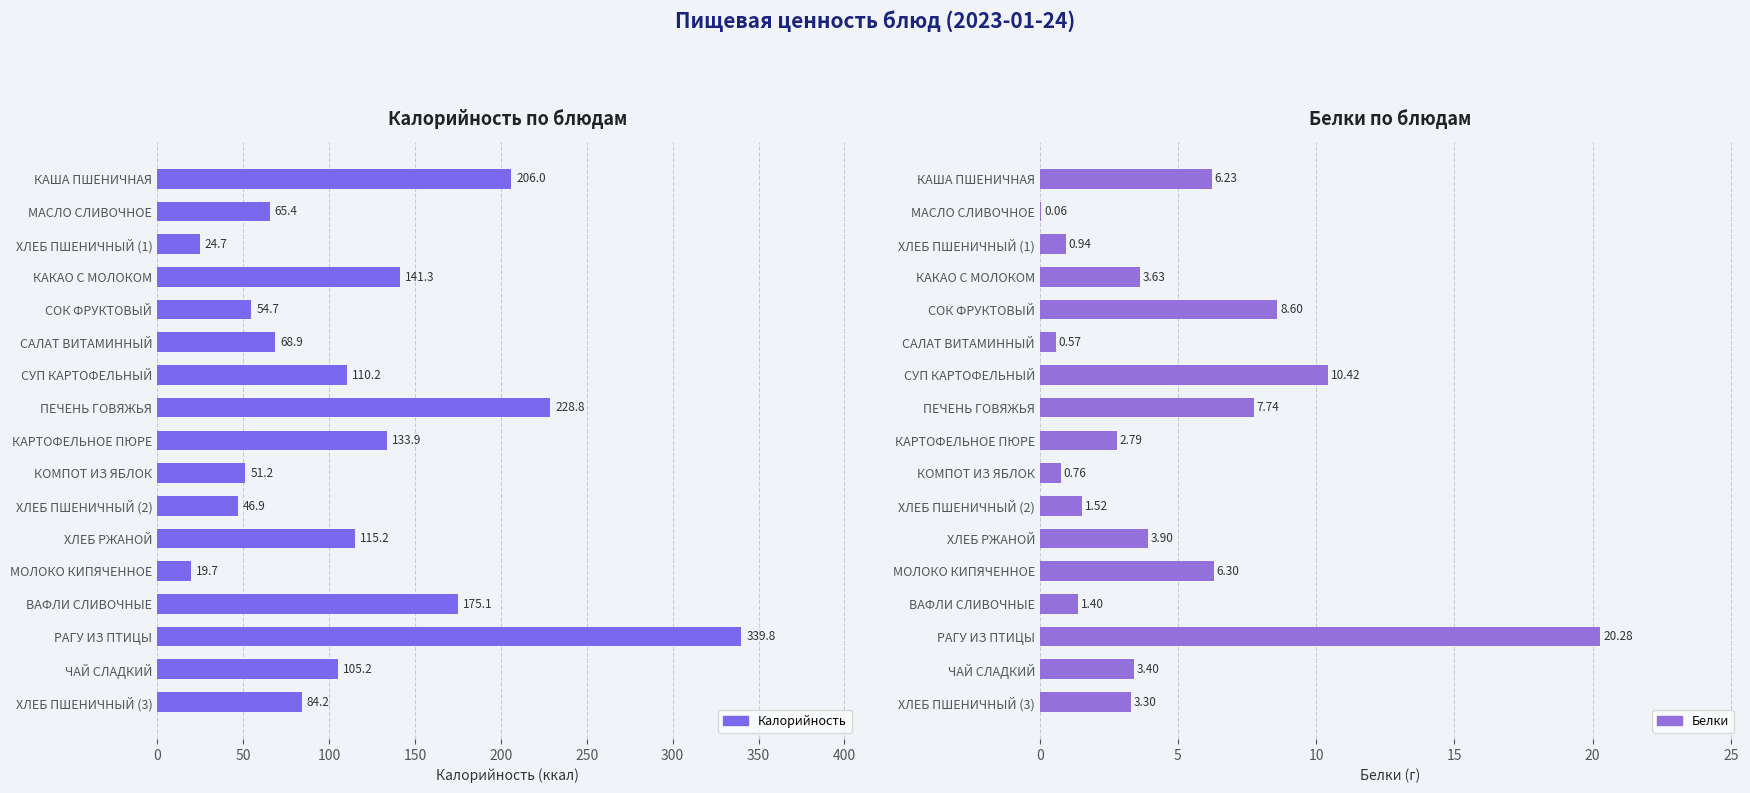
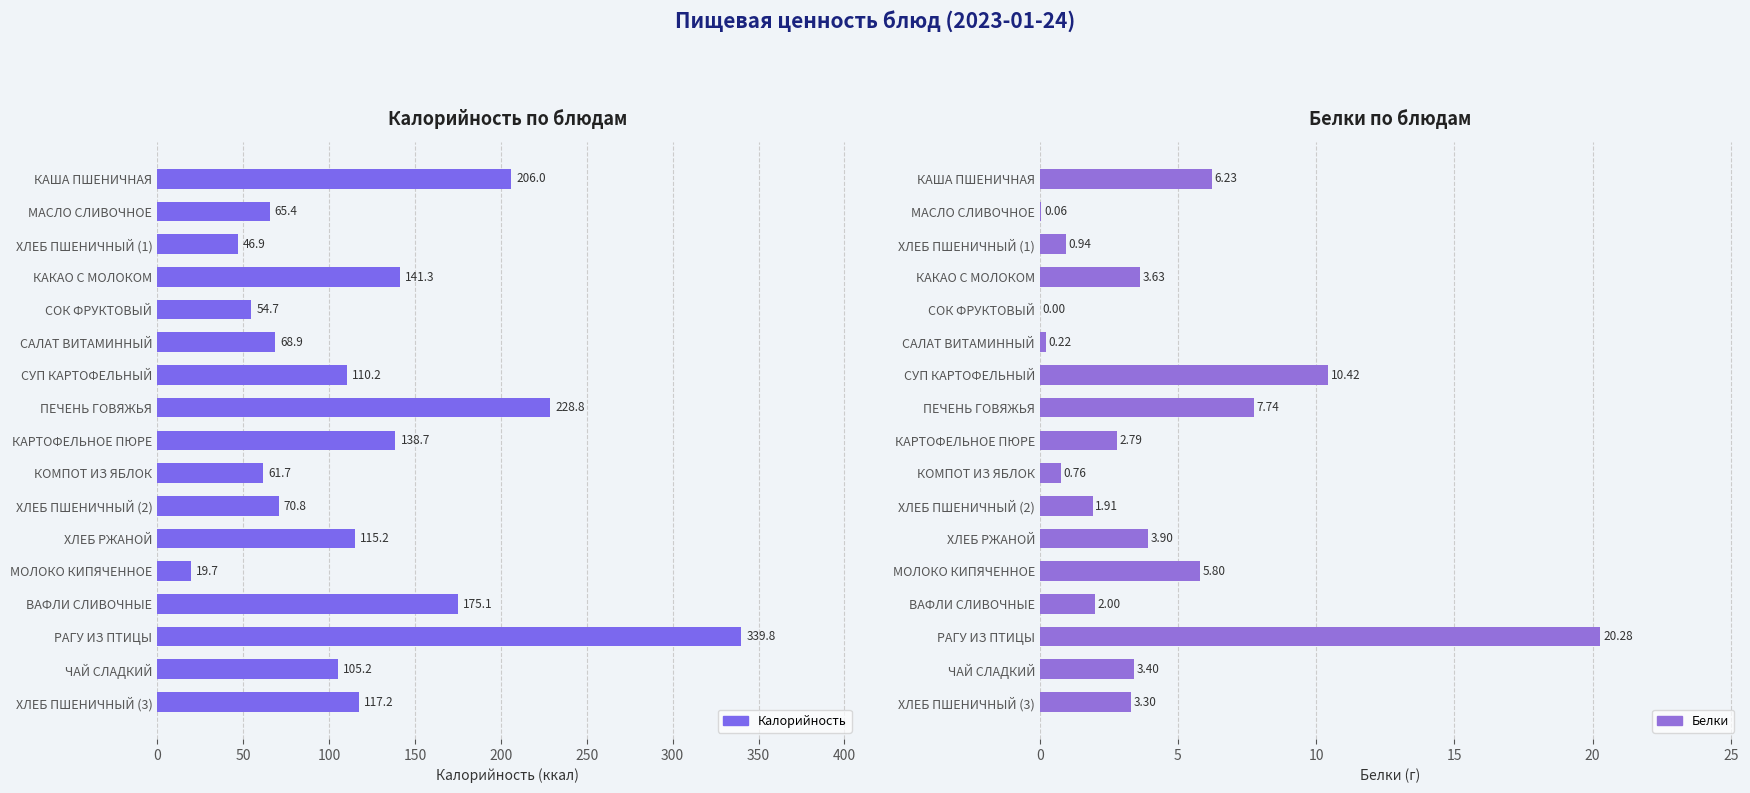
  {
    "Калорийность по блюдам": {
      "КАША ПШЕНИЧНАЯ": 206.0,
      "МАСЛО СЛИВОЧНОЕ": 65.4,
-     "ХЛЕБ ПШЕНИЧНЫЙ (1)": 24.7,
+     "ХЛЕБ ПШЕНИЧНЫЙ (1)": 46.9,
      "КАКАО С МОЛОКОМ": 141.3,
      "СОК ФРУКТОВЫЙ": 54.7,
      "САЛАТ ВИТАМИННЫЙ": 68.9,
      "СУП КАРТОФЕЛЬНЫЙ": 110.2,
      "ПЕЧЕНЬ ГОВЯЖЬЯ": 228.8,
-     "КАРТОФЕЛЬНОЕ ПЮРЕ": 133.9,
-     "КОМПОТ ИЗ ЯБЛОК": 51.2,
-     "ХЛЕБ ПШЕНИЧНЫЙ (2)": 46.9,
+     "КАРТОФЕЛЬНОЕ ПЮРЕ": 138.7,
+     "КОМПОТ ИЗ ЯБЛОК": 61.7,
+     "ХЛЕБ ПШЕНИЧНЫЙ (2)": 70.8,
      "ХЛЕБ РЖАНОЙ": 115.2,
      "МОЛОКО КИПЯЧЕННОЕ": 19.7,
      "ВАФЛИ СЛИВОЧНЫЕ": 175.1,
      "РАГУ ИЗ ПТИЦЫ": 339.8,
      "ЧАЙ СЛАДКИЙ": 105.2,
-     "ХЛЕБ ПШЕНИЧНЫЙ (3)": 84.2
+     "ХЛЕБ ПШЕНИЧНЫЙ (3)": 117.2
    },
    "Белки по блюдам": {
      "КАША ПШЕНИЧНАЯ": 6.23,
      "МАСЛО СЛИВОЧНОЕ": 0.06,
      "ХЛЕБ ПШЕНИЧНЫЙ (1)": 0.94,
      "КАКАО С МОЛОКОМ": 3.63,
-     "СОК ФРУКТОВЫЙ": 8.60,
-     "САЛАТ ВИТАМИННЫЙ": 0.57,
+     "СОК ФРУКТОВЫЙ": 0.00,
+     "САЛАТ ВИТАМИННЫЙ": 0.22,
      "СУП КАРТОФЕЛЬНЫЙ": 10.42,
      "ПЕЧЕНЬ ГОВЯЖЬЯ": 7.74,
      "КАРТОФЕЛЬНОЕ ПЮРЕ": 2.79,
      "КОМПОТ ИЗ ЯБЛОК": 0.76,
-     "ХЛЕБ ПШЕНИЧНЫЙ (2)": 1.52,
+     "ХЛЕБ ПШЕНИЧНЫЙ (2)": 1.91,
      "ХЛЕБ РЖАНОЙ": 3.90,
-     "МОЛОКО КИПЯЧЕННОЕ": 6.30,
-     "ВАФЛИ СЛИВОЧНЫЕ": 1.40,
+     "МОЛОКО КИПЯЧЕННОЕ": 5.80,
+     "ВАФЛИ СЛИВОЧНЫЕ": 2.00,
      "РАГУ ИЗ ПТИЦЫ": 20.28,
      "ЧАЙ СЛАДКИЙ": 3.40,
      "ХЛЕБ ПШЕНИЧНЫЙ (3)": 3.30
    }
  }
